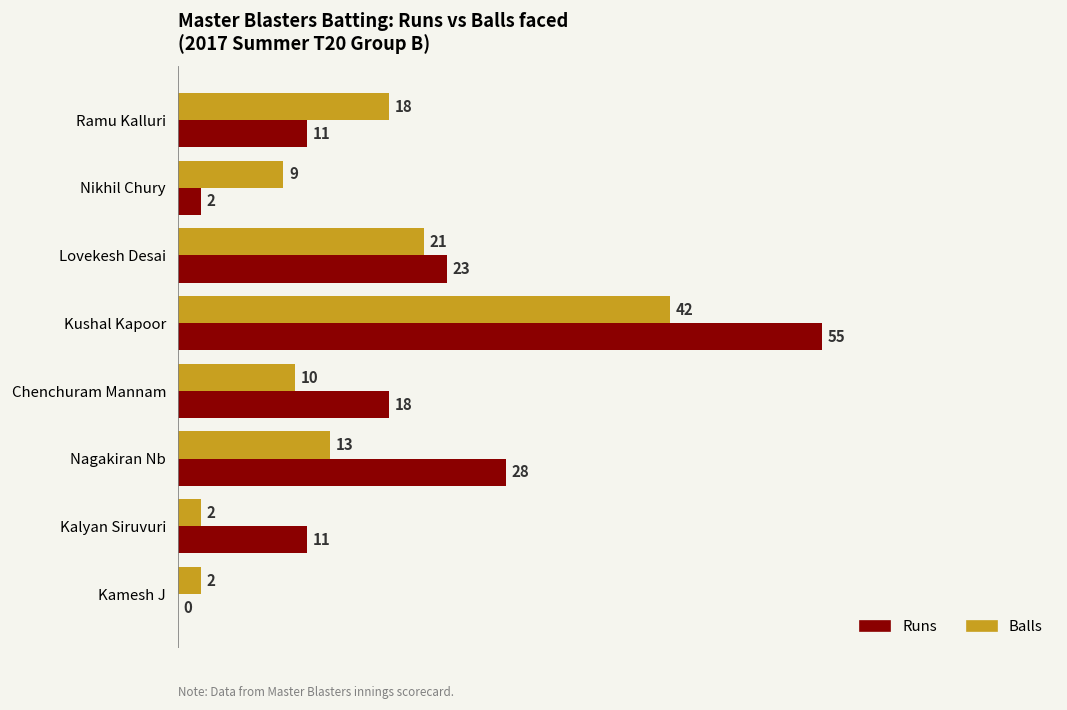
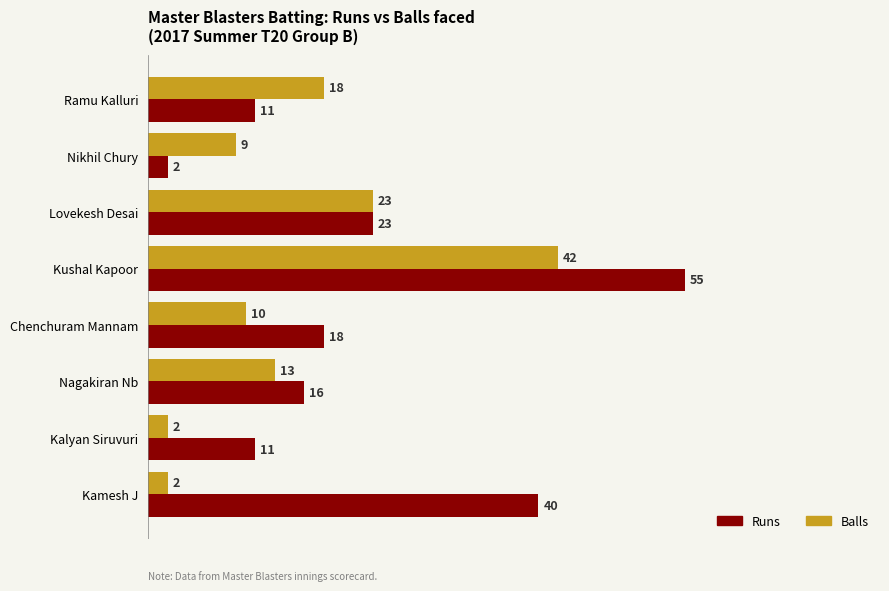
  {
    "Runs": {
      "Ramu Kalluri": 11,
      "Nikhil Chury": 2,
      "Lovekesh Desai": 23,
      "Kushal Kapoor": 55,
      "Chenchuram Mannam": 18,
-     "Nagakiran Nb": 28,
+     "Nagakiran Nb": 16,
      "Kalyan Siruvuri": 11,
-     "Kamesh J": 0
+     "Kamesh J": 40
    },
    "Balls": {
      "Ramu Kalluri": 18,
      "Nikhil Chury": 9,
-     "Lovekesh Desai": 21,
+     "Lovekesh Desai": 23,
      "Kushal Kapoor": 42,
      "Chenchuram Mannam": 10,
      "Nagakiran Nb": 13,
      "Kalyan Siruvuri": 2,
      "Kamesh J": 2
    }
  }
